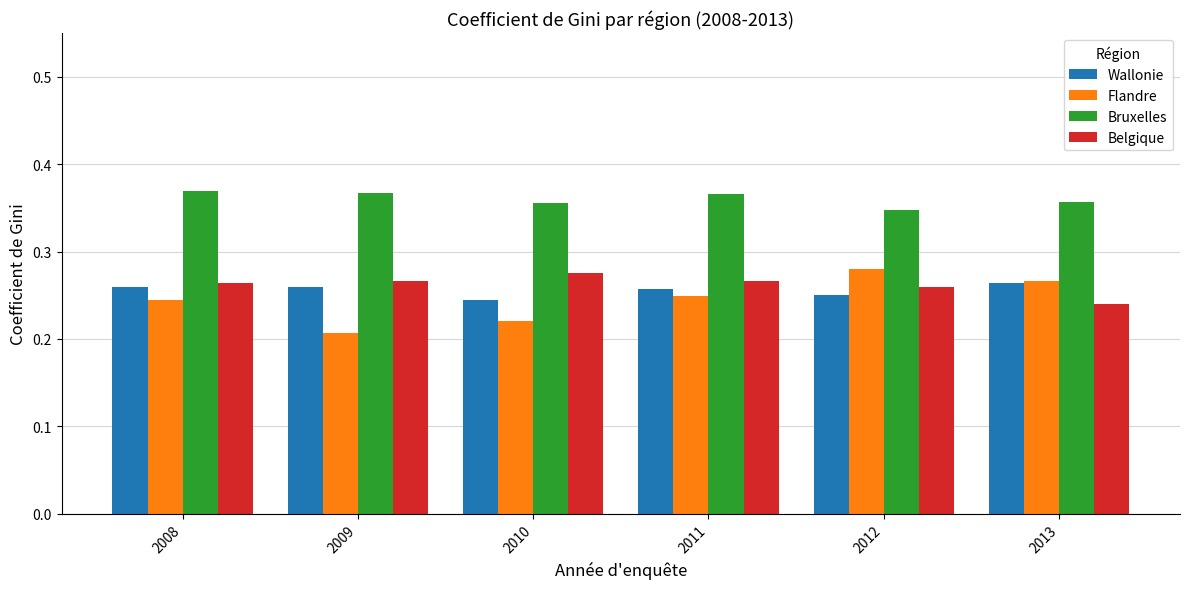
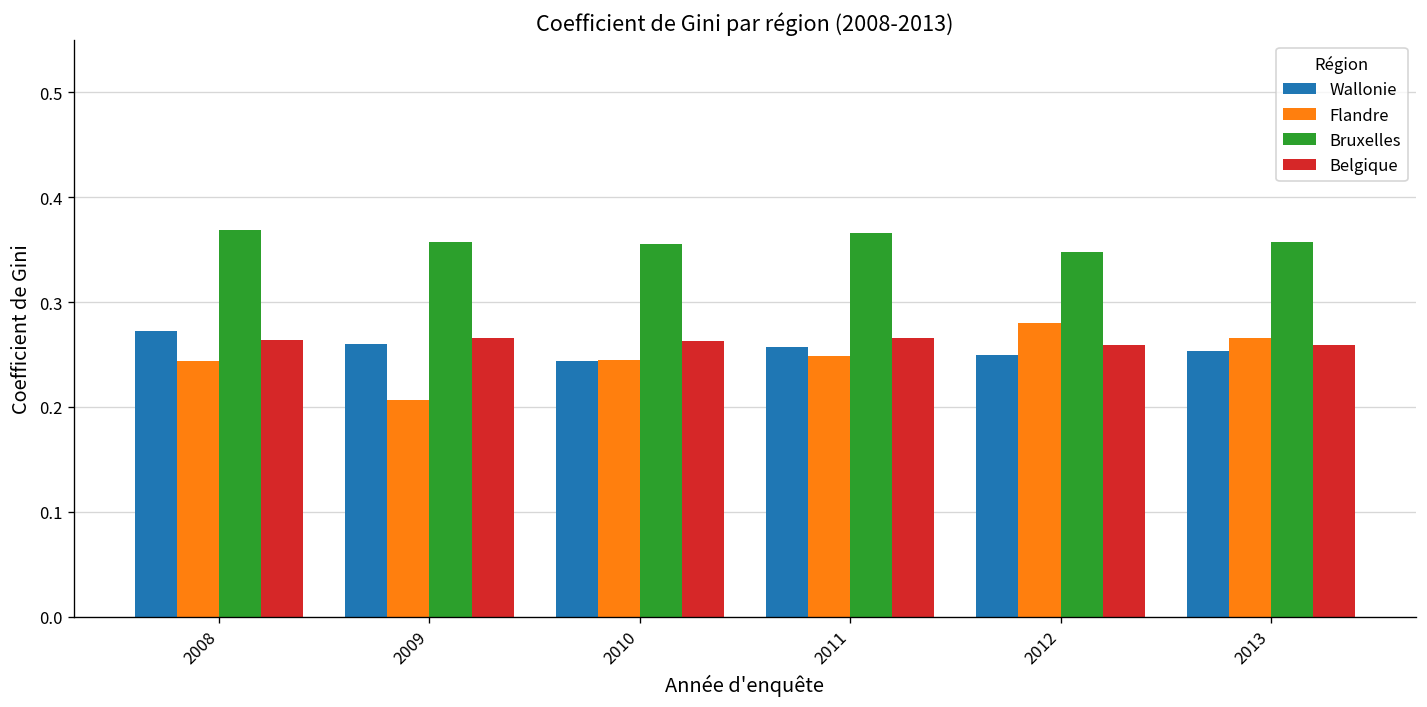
  {
    "Wallonie": {
-     "2008": 0.26,
+     "2008": 0.27,
      "2009": 0.26,
      "2010": 0.24,
      "2011": 0.26,
      "2012": 0.25,
-     "2013": 0.26
+     "2013": 0.25
    },
    "Flandre": {
      "2008": 0.24,
      "2009": 0.21,
-     "2010": 0.22,
+     "2010": 0.25,
      "2011": 0.25,
      "2012": 0.28,
      "2013": 0.27
    },
    "Bruxelles": {
      "2008": 0.37,
-     "2009": 0.37,
+     "2009": 0.36,
      "2010": 0.36,
      "2011": 0.37,
      "2012": 0.35,
      "2013": 0.36
    },
    "Belgique": {
      "2008": 0.26,
      "2009": 0.27,
-     "2010": 0.28,
+     "2010": 0.26,
      "2011": 0.27,
      "2012": 0.26,
-     "2013": 0.24
+     "2013": 0.26
    }
  }
